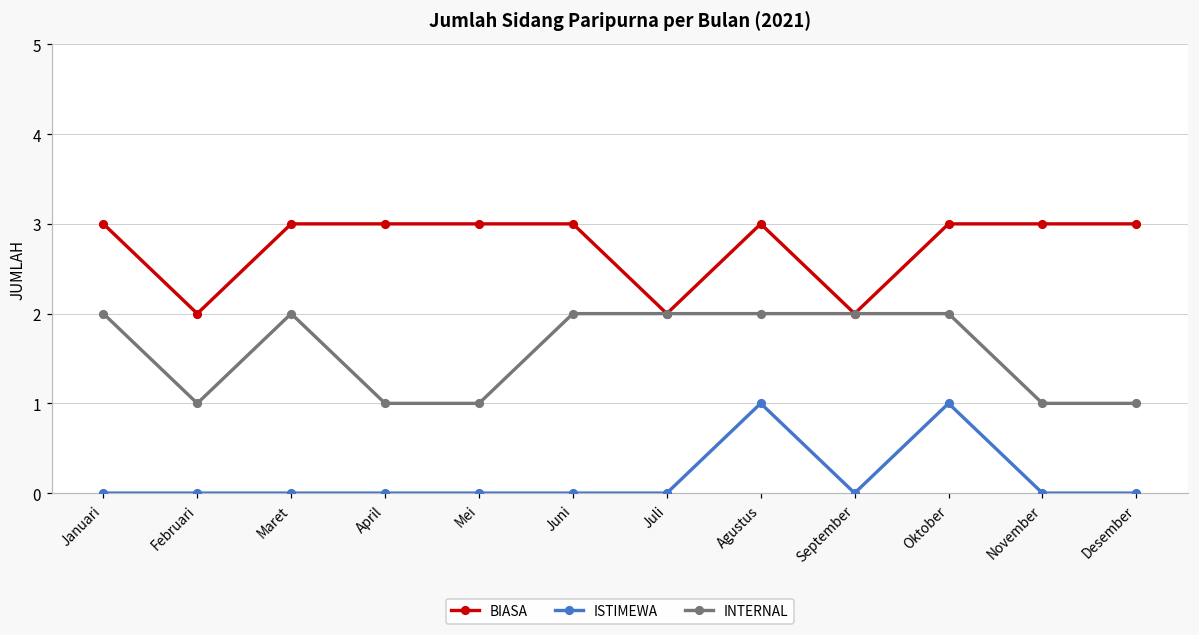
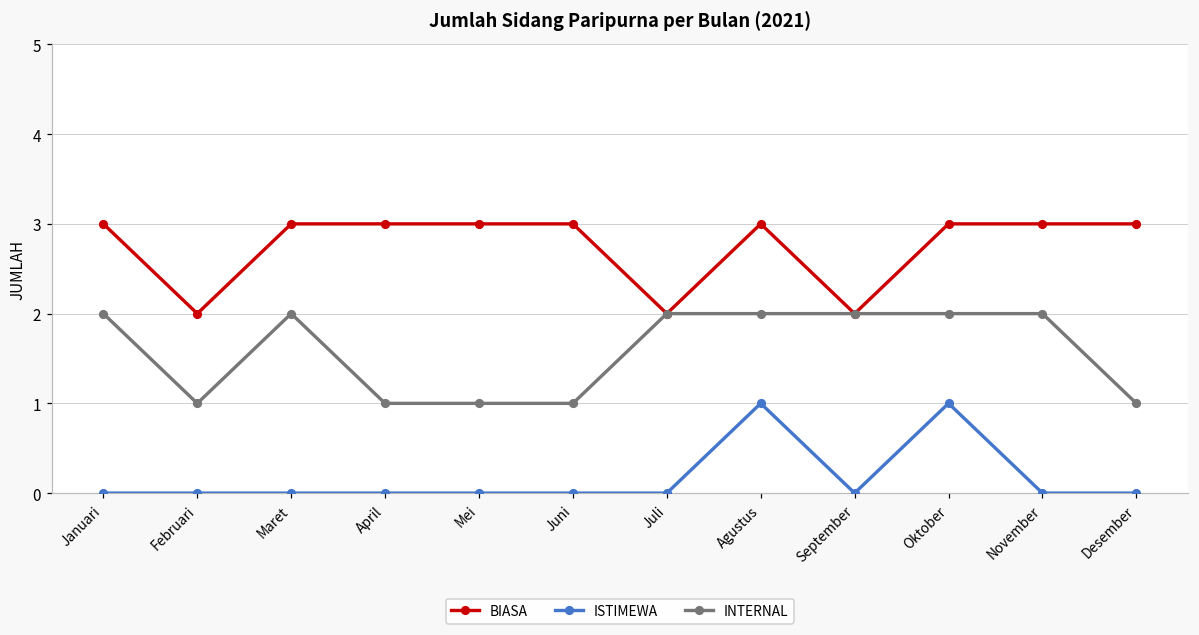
  {
    "BIASA": {
      "Januari": 3,
      "Februari": 2,
      "Maret": 3,
      "April": 3,
      "Mei": 3,
      "Juni": 3,
      "Agustus": 3,
      "Oktober": 3,
      "November": 3,
      "Desember": 3
    },
    "ISTIMEWA": {
      "Januari": 0,
      "Februari": 0,
      "Maret": 0,
      "April": 0,
      "Mei": 0,
      "Juni": 0,
      "Juli": 0,
      "Agustus": 1,
      "September": 0,
      "Oktober": 1,
      "November": 0,
      "Desember": 0
    },
    "INTERNAL": {
      "Januari": 2,
      "Februari": 1,
      "Maret": 2,
      "April": 1,
      "Mei": 1,
-     "Juni": 2,
+     "Juni": 1,
      "Agustus": 2,
      "Oktober": 2,
-     "November": 1,
+     "November": 2,
      "Desember": 1
    }
  }
